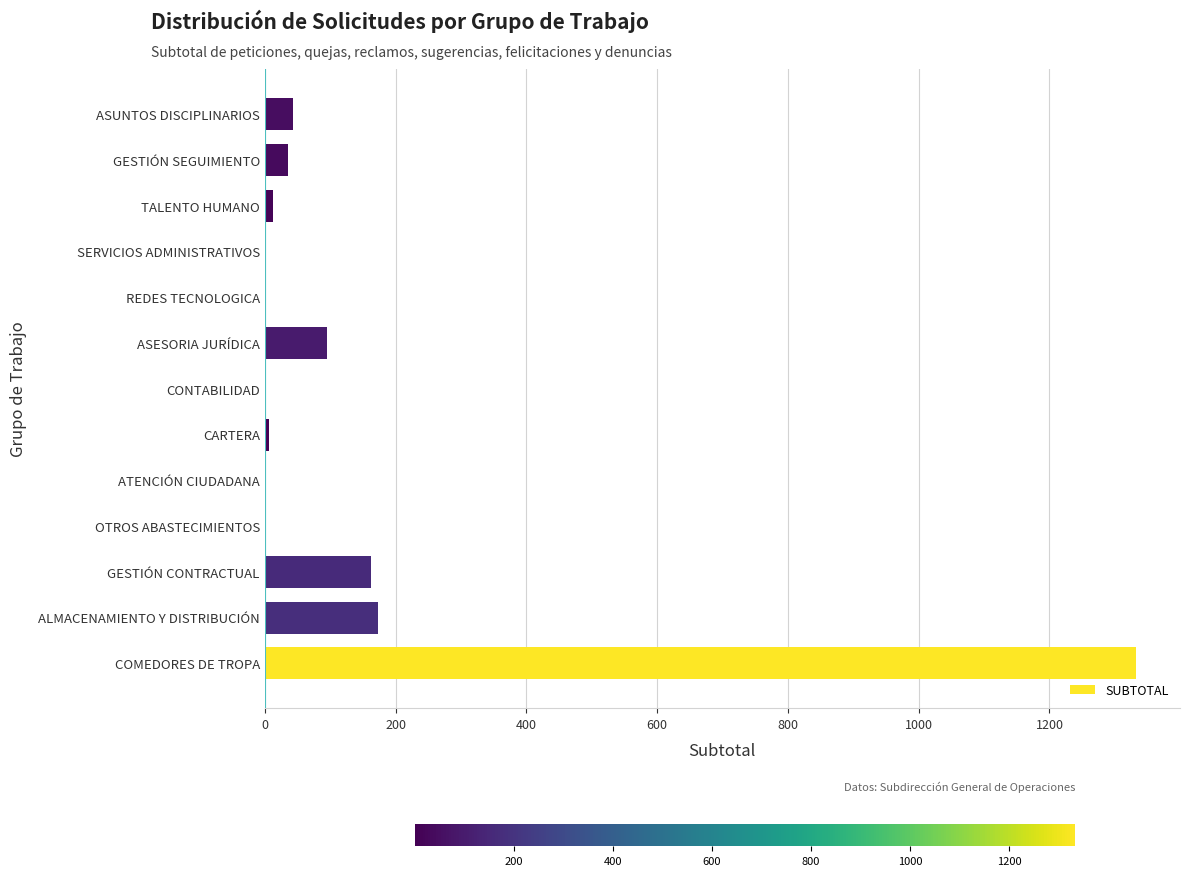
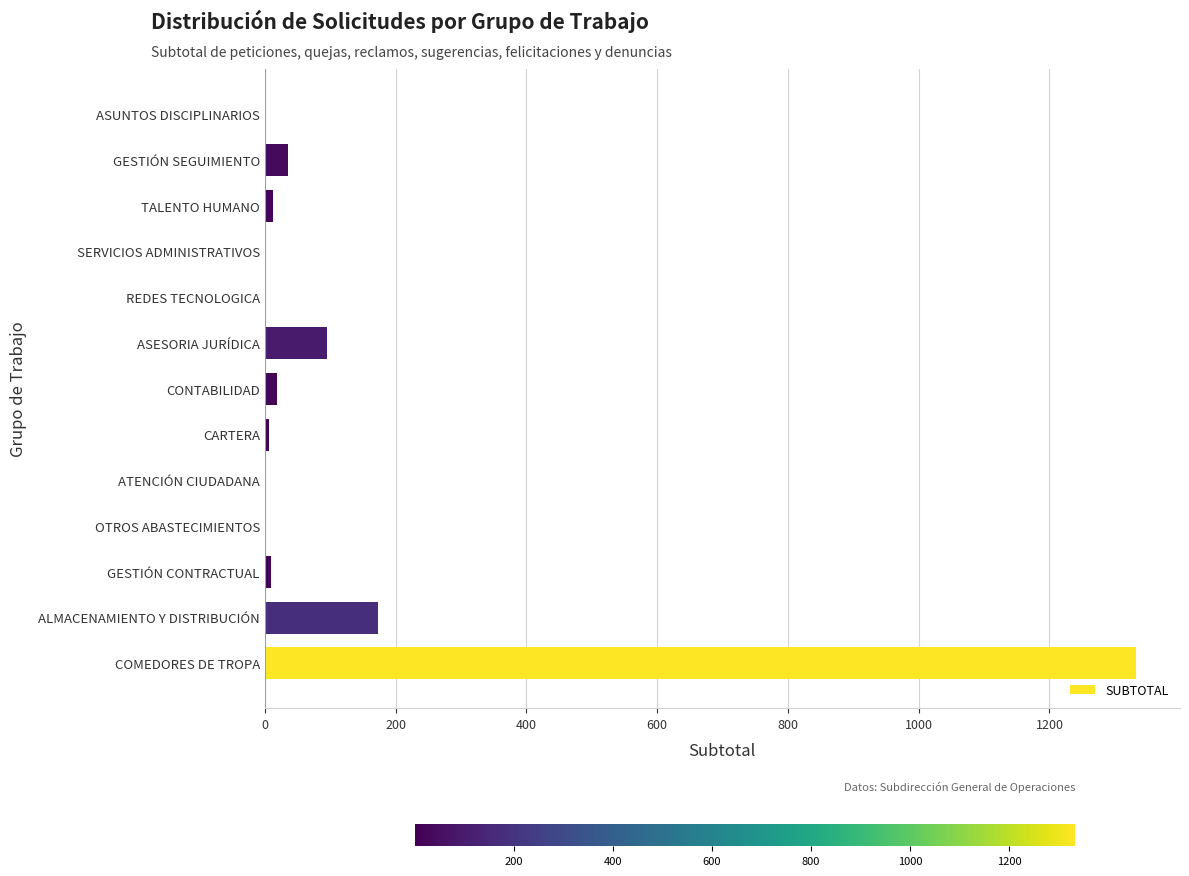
  {
-   "ASUNTOS DISCIPLINARIOS": 40,
+   "ASUNTOS DISCIPLINARIOS": 0,
    "GESTIÓN SEGUIMIENTO": 40,
    "TALENTO HUMANO": 10,
    "ASESORIA JURÍDICA": 100,
-   "CONTABILIDAD": 0,
+   "CONTABILIDAD": 20,
    "CARTERA": 10,
-   "GESTIÓN CONTRACTUAL": 160,
+   "GESTIÓN CONTRACTUAL": 10,
    "ALMACENAMIENTO Y DISTRIBUCIÓN": 170,
    "COMEDORES DE TROPA": 1330
  }
